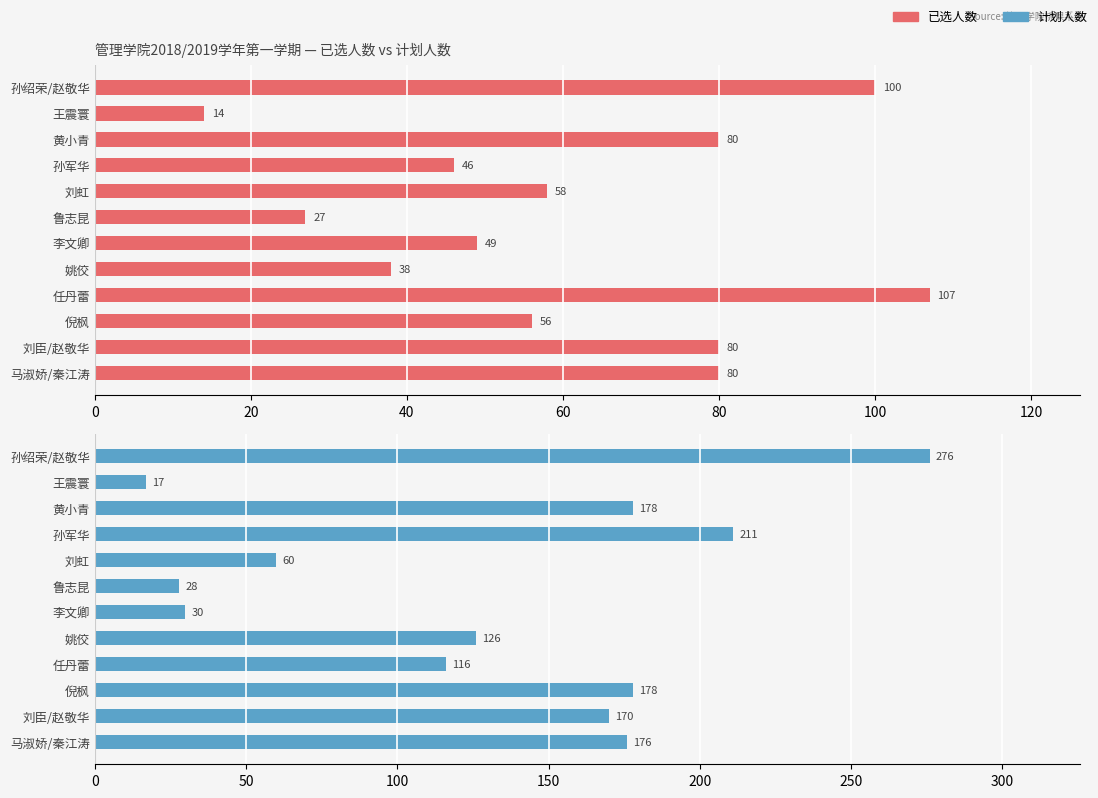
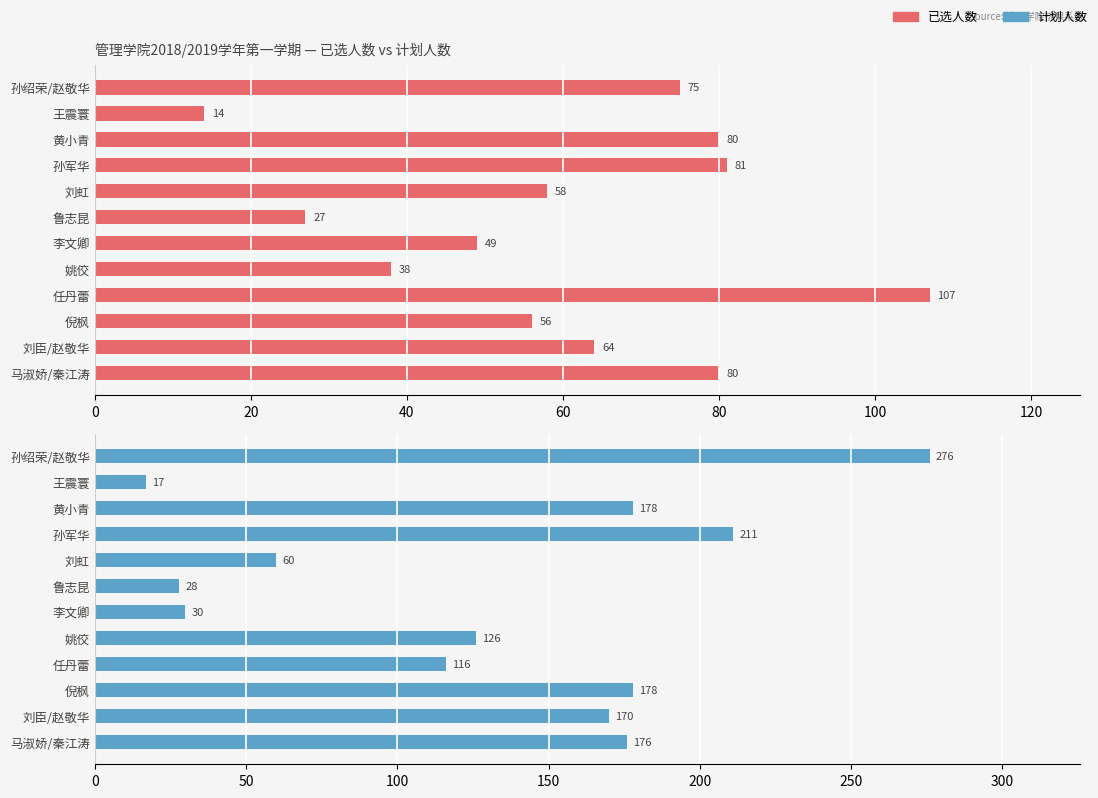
  {
    "管理学院2018/2019学年第一学期 — 已选人数 vs 计划人数": {
-     "孙绍荣/赵敬华": 100,
+     "孙绍荣/赵敬华": 75,
      "王震寰": 14,
      "黄小青": 80,
-     "孙军华": 46,
+     "孙军华": 81,
      "刘虹": 58,
      "鲁志昆": 27,
      "李文卿": 49,
      "姚佼": 38,
      "任丹蕾": 107,
      "倪枫": 56,
-     "刘臣/赵敬华": 80,
+     "刘臣/赵敬华": 64,
      "马淑娇/秦江涛": 80
    }
  }
